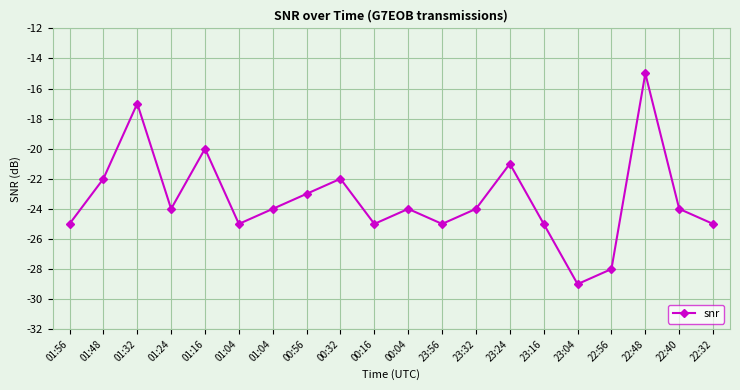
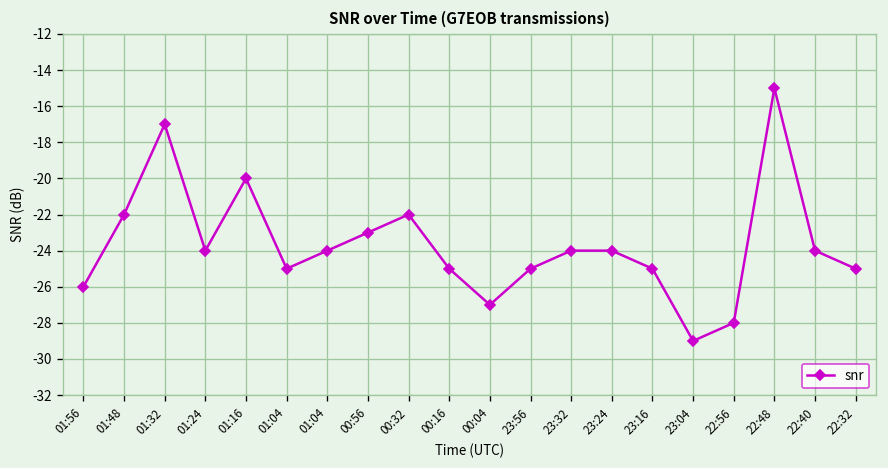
  {
-   "01:56": -25,
+   "01:56": -26,
    "01:48": -22,
    "01:32": -17,
    "01:24": -24,
    "01:16": -20,
    "00:56": -23,
    "00:32": -22,
    "00:16": -25,
-   "00:04": -24,
+   "00:04": -27,
    "23:56": -25,
    "23:32": -24,
-   "23:24": -21,
+   "23:24": -24,
    "23:16": -25,
    "23:04": -29,
    "22:56": -28,
    "22:48": -15,
    "22:40": -24,
    "22:32": -25
  }
